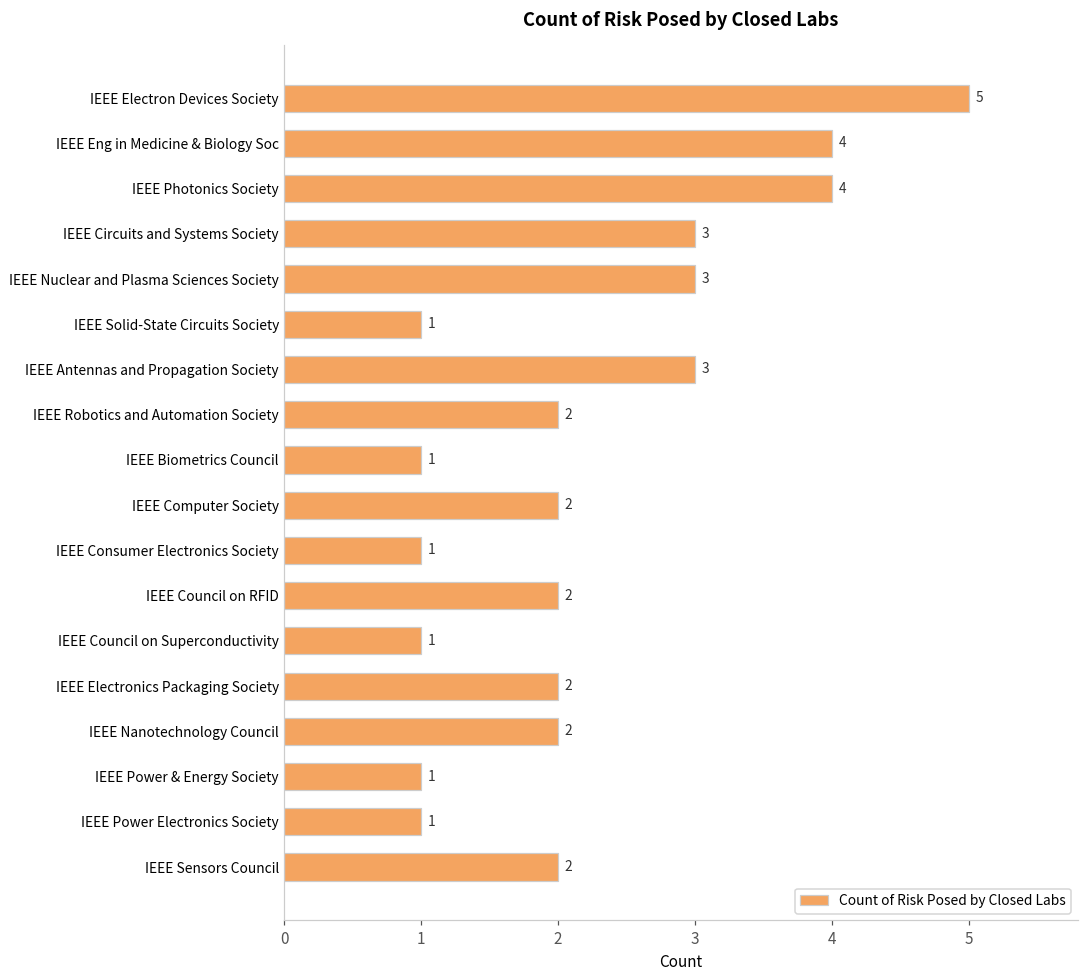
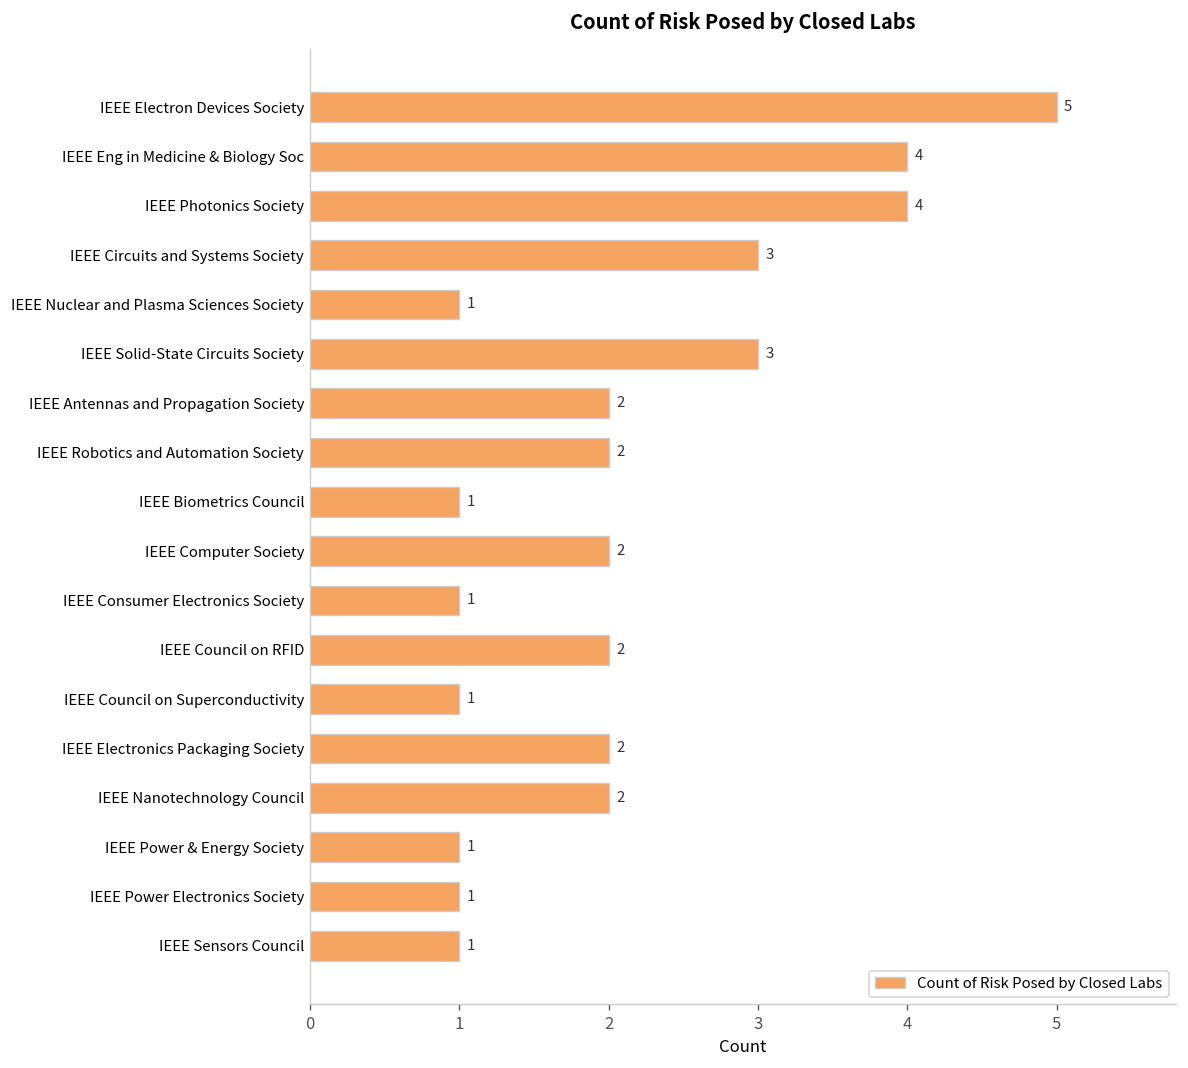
  {
    "IEEE Electron Devices Society": 5,
    "IEEE Eng in Medicine & Biology Soc": 4,
    "IEEE Photonics Society": 4,
    "IEEE Circuits and Systems Society": 3,
-   "IEEE Nuclear and Plasma Sciences Society": 3,
-   "IEEE Solid-State Circuits Society": 1,
-   "IEEE Antennas and Propagation Society": 3,
+   "IEEE Nuclear and Plasma Sciences Society": 1,
+   "IEEE Solid-State Circuits Society": 3,
+   "IEEE Antennas and Propagation Society": 2,
    "IEEE Robotics and Automation Society": 2,
    "IEEE Biometrics Council": 1,
    "IEEE Computer Society": 2,
    "IEEE Consumer Electronics Society": 1,
    "IEEE Council on RFID": 2,
    "IEEE Council on Superconductivity": 1,
    "IEEE Electronics Packaging Society": 2,
    "IEEE Nanotechnology Council": 2,
    "IEEE Power & Energy Society": 1,
    "IEEE Power Electronics Society": 1,
-   "IEEE Sensors Council": 2
+   "IEEE Sensors Council": 1
  }
